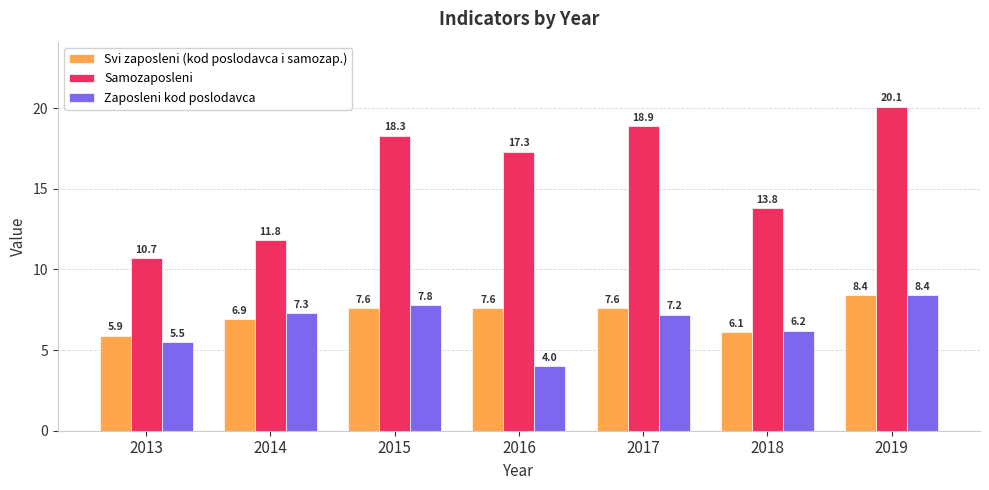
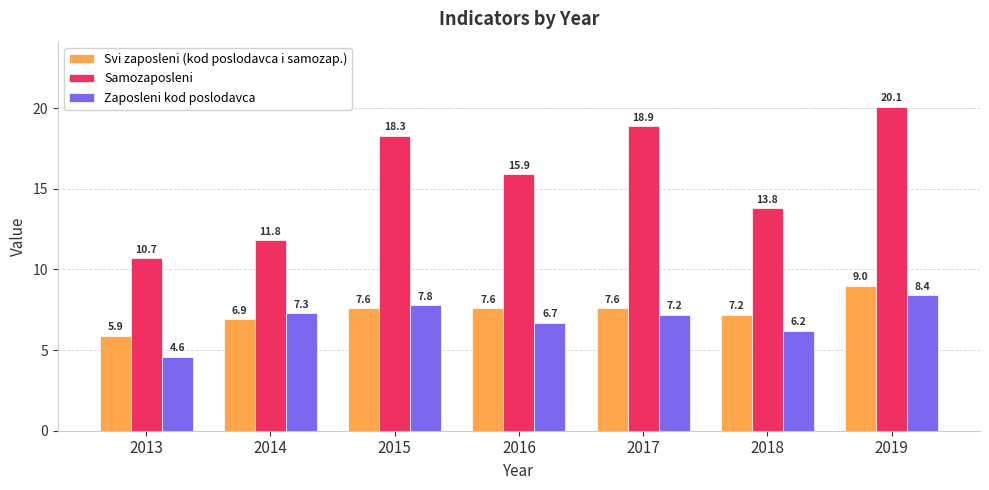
  {
    "Svi zaposleni (kod poslodavca i samozap.)": {
      "2013": 5.9,
      "2014": 6.9,
      "2015": 7.6,
      "2016": 7.6,
      "2017": 7.6,
-     "2018": 6.1,
-     "2019": 8.4
+     "2018": 7.2,
+     "2019": 9.0
    },
    "Samozaposleni": {
      "2013": 10.7,
      "2014": 11.8,
      "2015": 18.3,
-     "2016": 17.3,
+     "2016": 15.9,
      "2017": 18.9,
      "2018": 13.8,
      "2019": 20.1
    },
    "Zaposleni kod poslodavca": {
-     "2013": 5.5,
+     "2013": 4.6,
      "2014": 7.3,
      "2015": 7.8,
-     "2016": 4.0,
+     "2016": 6.7,
      "2017": 7.2,
      "2018": 6.2,
      "2019": 8.4
    }
  }
